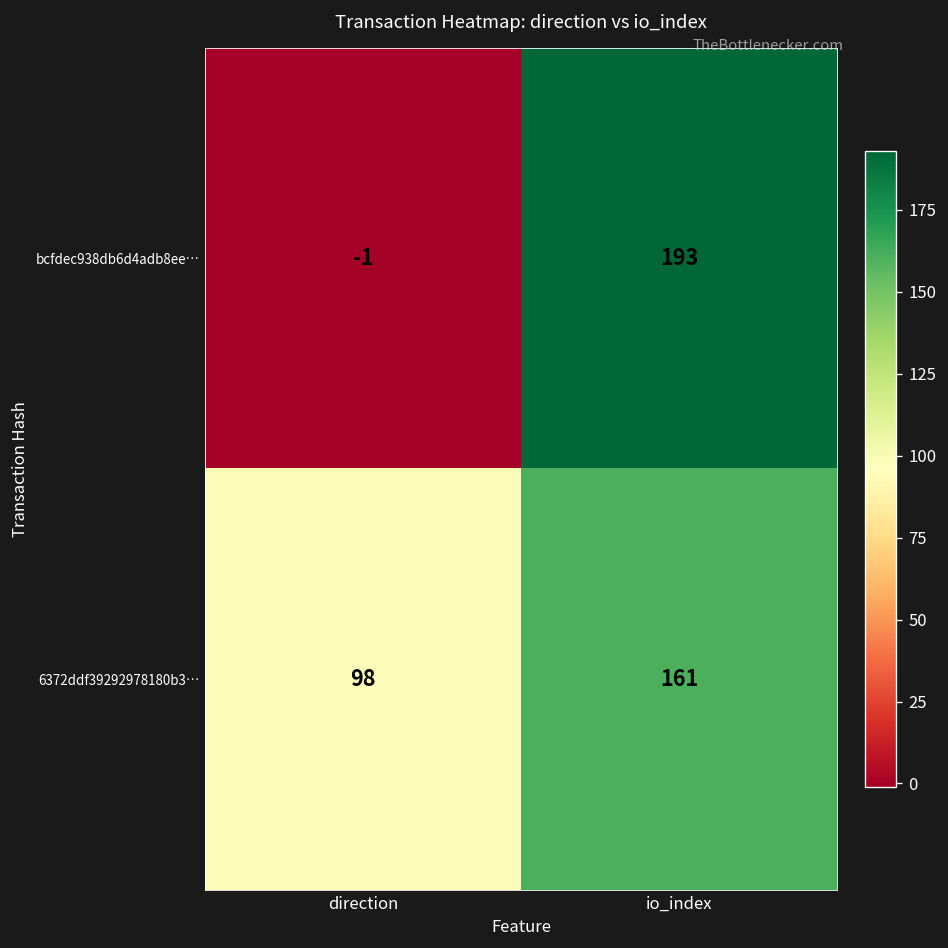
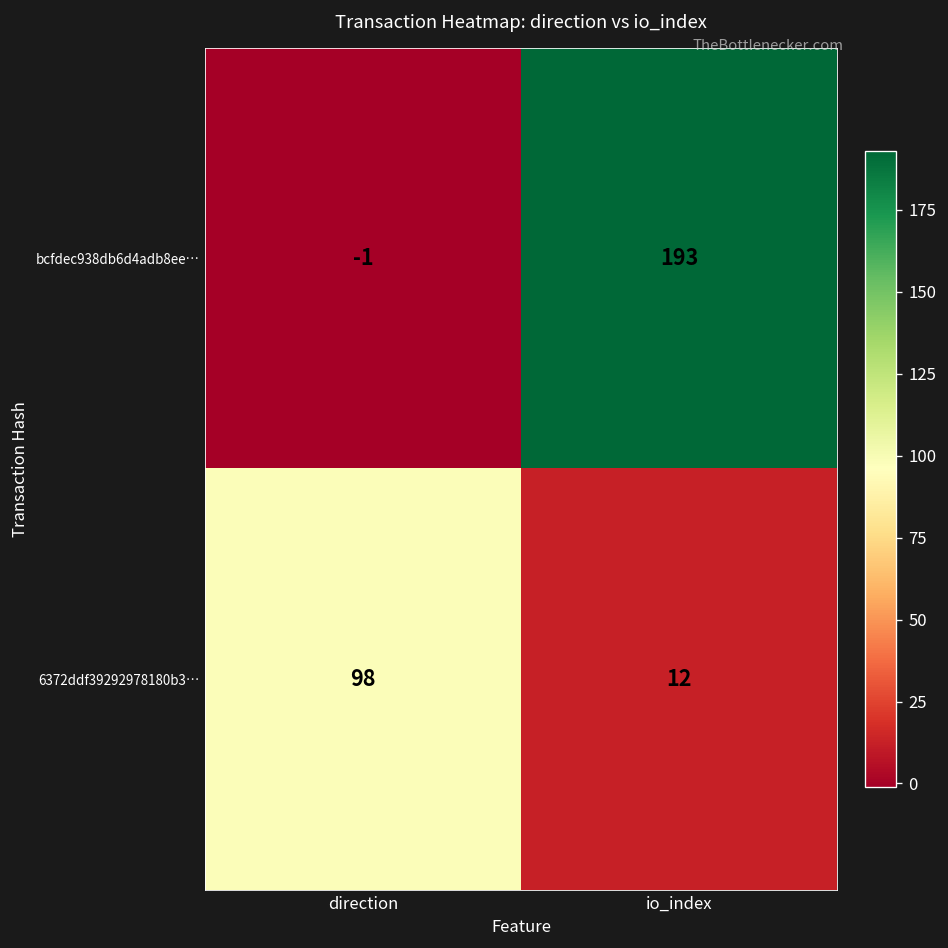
  {
    "bcfdec938db6d4adb8ee…": {
      "direction": -1,
      "io_index": 193
    },
    "6372ddf39292978180b3…": {
      "direction": 98,
-     "io_index": 161
+     "io_index": 12
    }
  }
